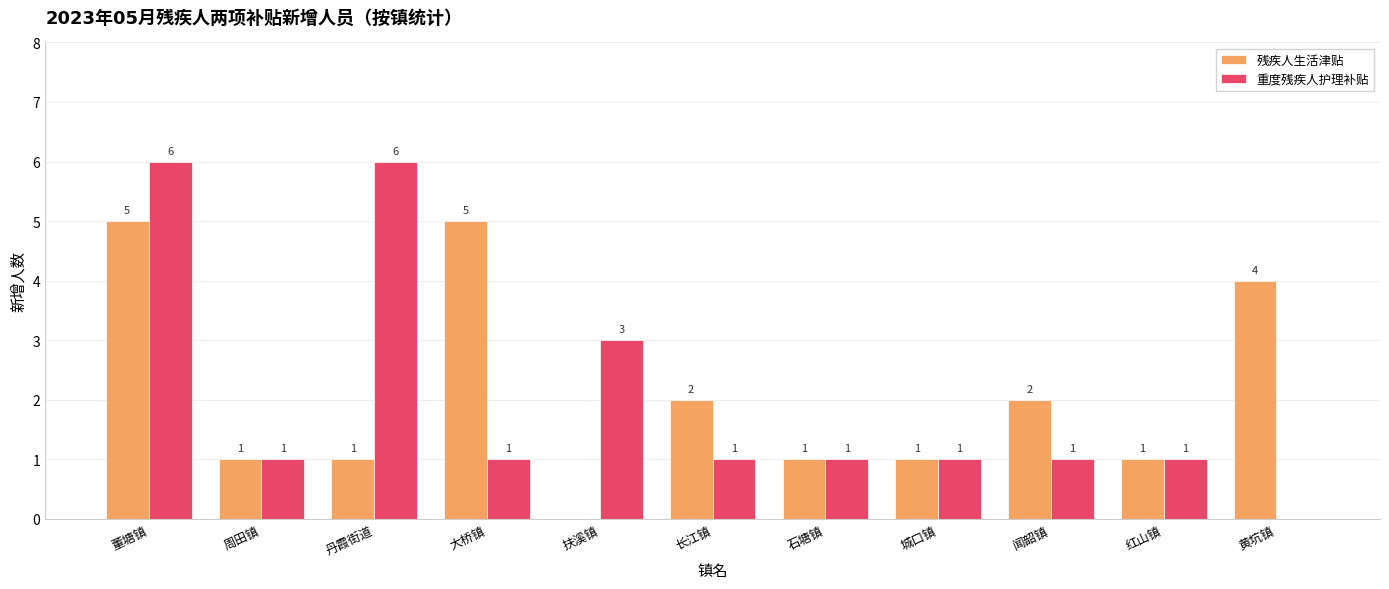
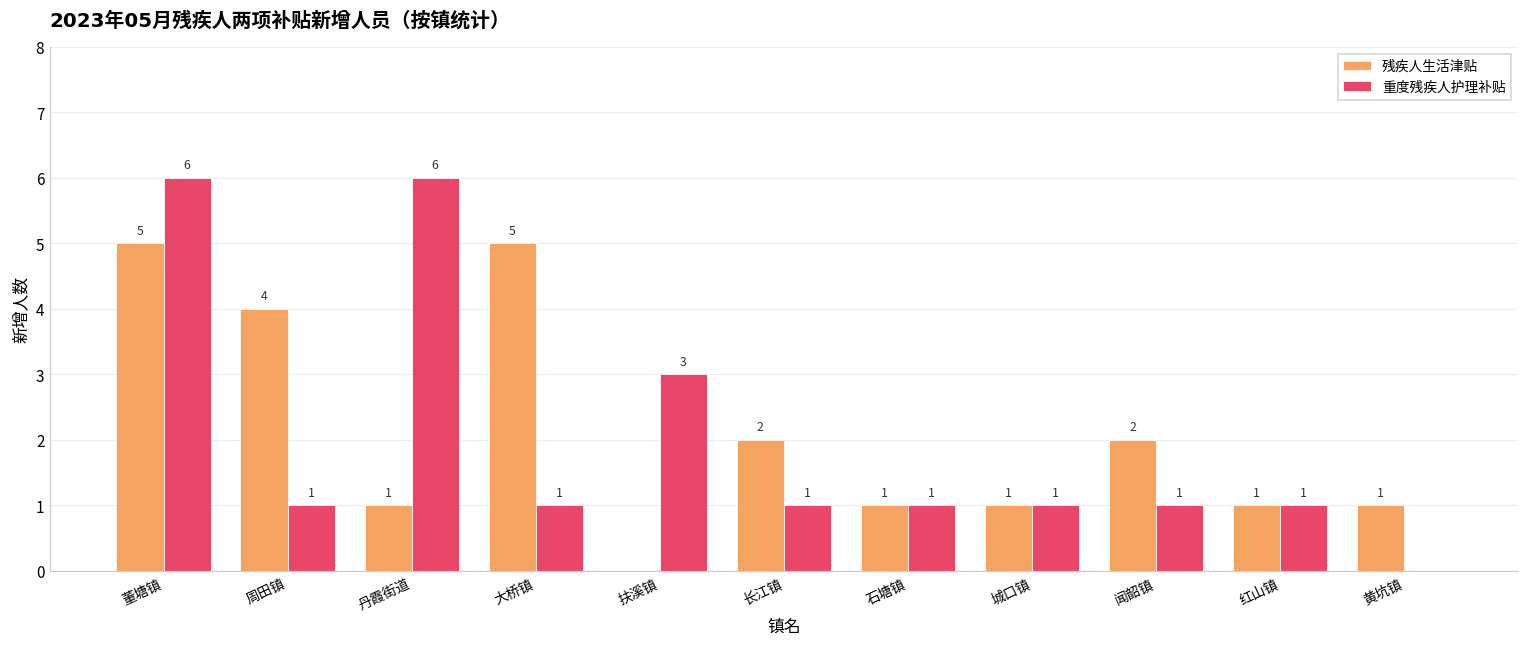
  {
    "残疾人生活津贴": {
      "董塘镇": 5,
-     "周田镇": 1,
+     "周田镇": 4,
      "丹霞街道": 1,
      "大桥镇": 5,
      "长江镇": 2,
      "石塘镇": 1,
      "城口镇": 1,
      "闻韶镇": 2,
      "红山镇": 1,
-     "黄坑镇": 4
+     "黄坑镇": 1
    },
    "重度残疾人护理补贴": {
      "董塘镇": 6,
      "周田镇": 1,
      "丹霞街道": 6,
      "大桥镇": 1,
      "扶溪镇": 3,
      "长江镇": 1,
      "石塘镇": 1,
      "城口镇": 1,
      "闻韶镇": 1,
      "红山镇": 1
    }
  }
